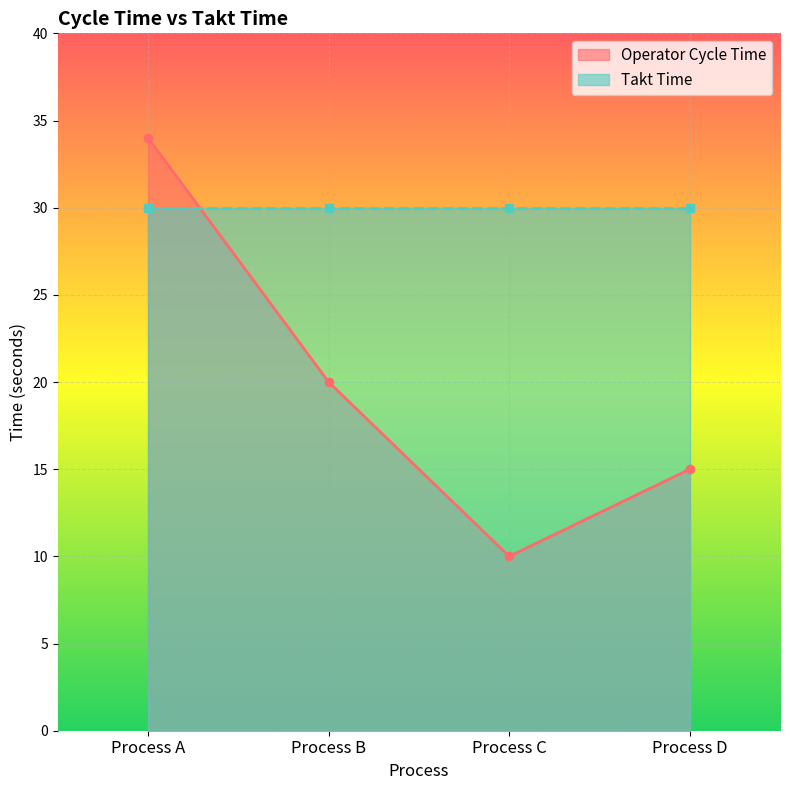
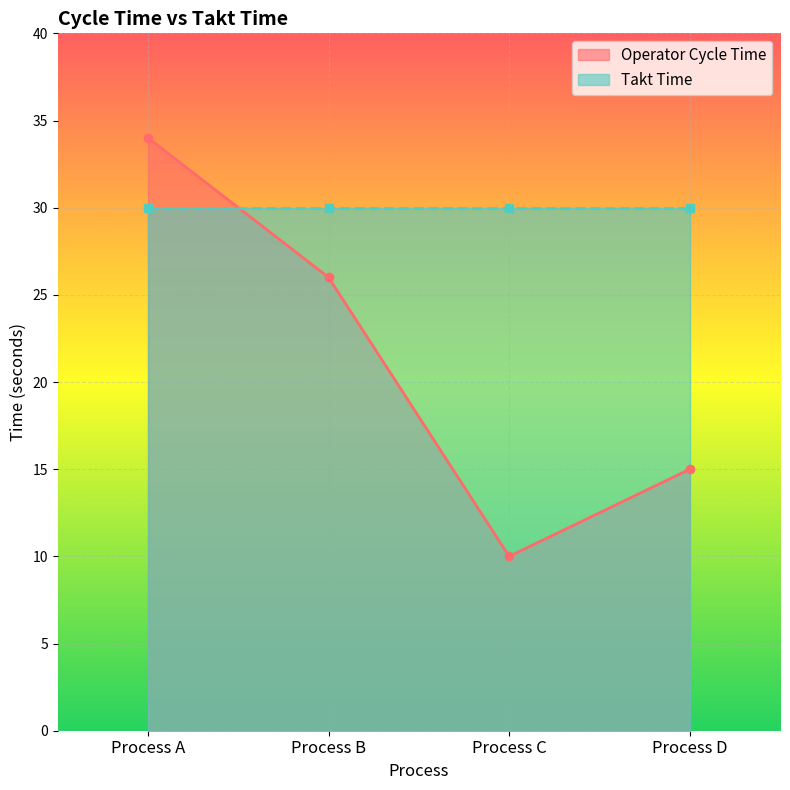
  {
    "Operator Cycle Time": {
      "Process A": 34,
-     "Process B": 20,
+     "Process B": 26,
      "Process C": 10,
      "Process D": 15
    },
    "Takt Time": {
      "Process A": 30,
      "Process B": 30,
      "Process C": 30,
      "Process D": 30
    }
  }
